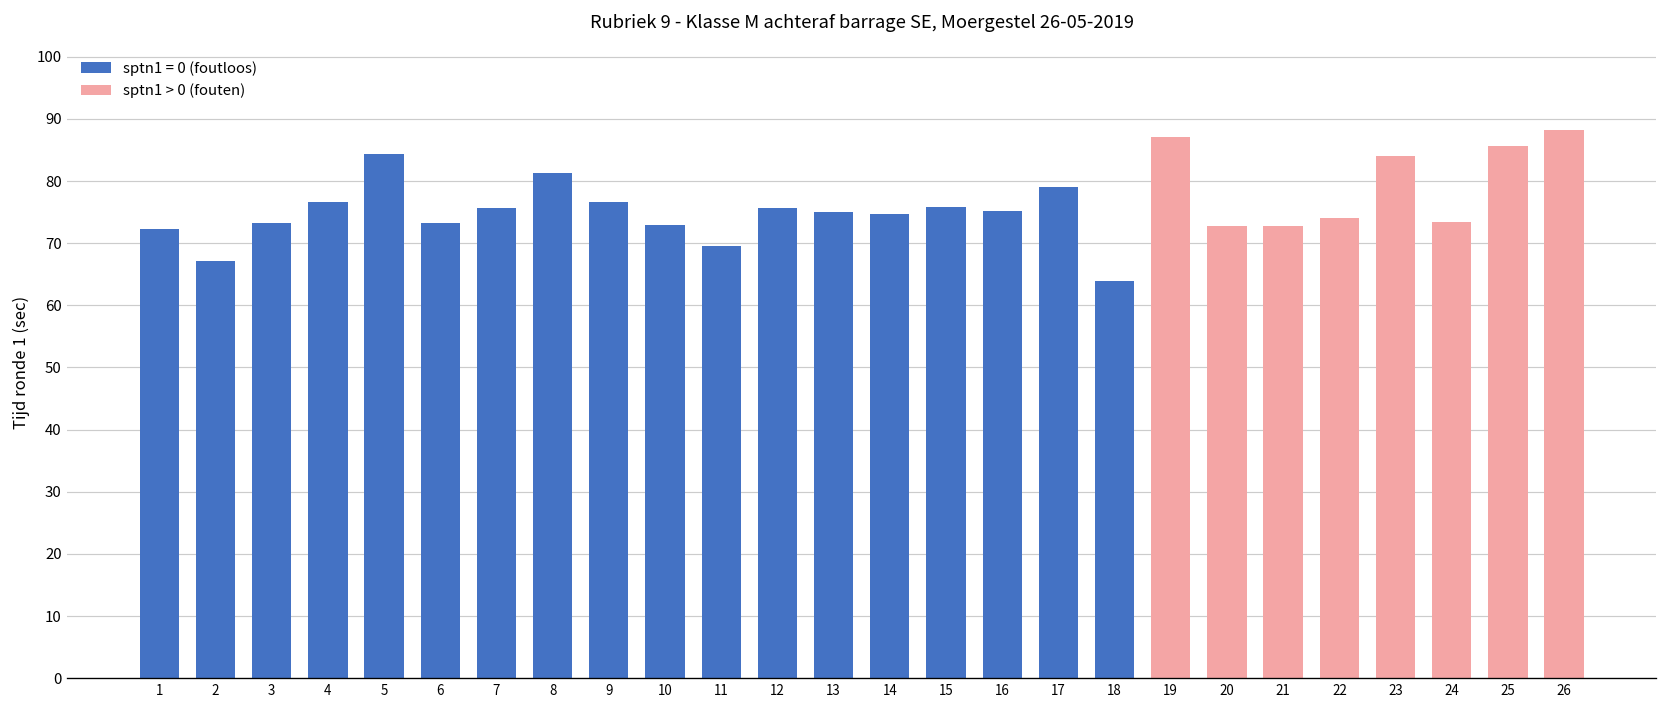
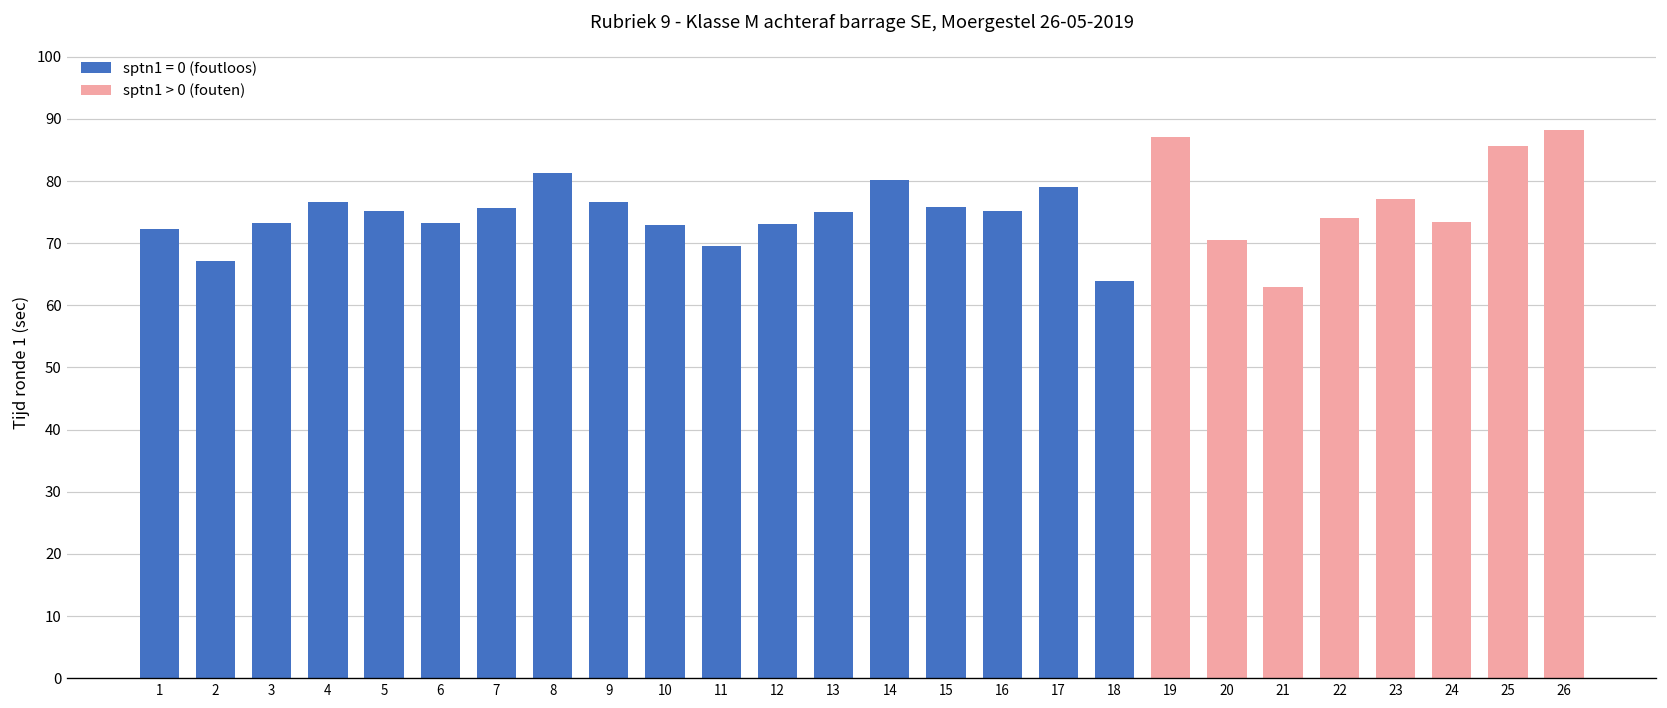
  {
    "1": 72,
    "2": 67,
    "3": 73,
    "4": 77,
-   "5": 84,
+   "5": 75,
    "6": 73,
    "7": 76,
    "8": 81,
    "9": 77,
    "10": 73,
    "11": 70,
-   "12": 76,
+   "12": 73,
    "13": 75,
-   "14": 75,
+   "14": 80,
    "15": 76,
    "16": 75,
    "17": 79,
    "18": 64,
    "19": 87,
-   "20": 73,
-   "21": 73,
+   "20": 70,
+   "21": 63,
    "22": 74,
-   "23": 84,
+   "23": 77,
    "24": 73,
    "25": 86,
    "26": 88
  }
